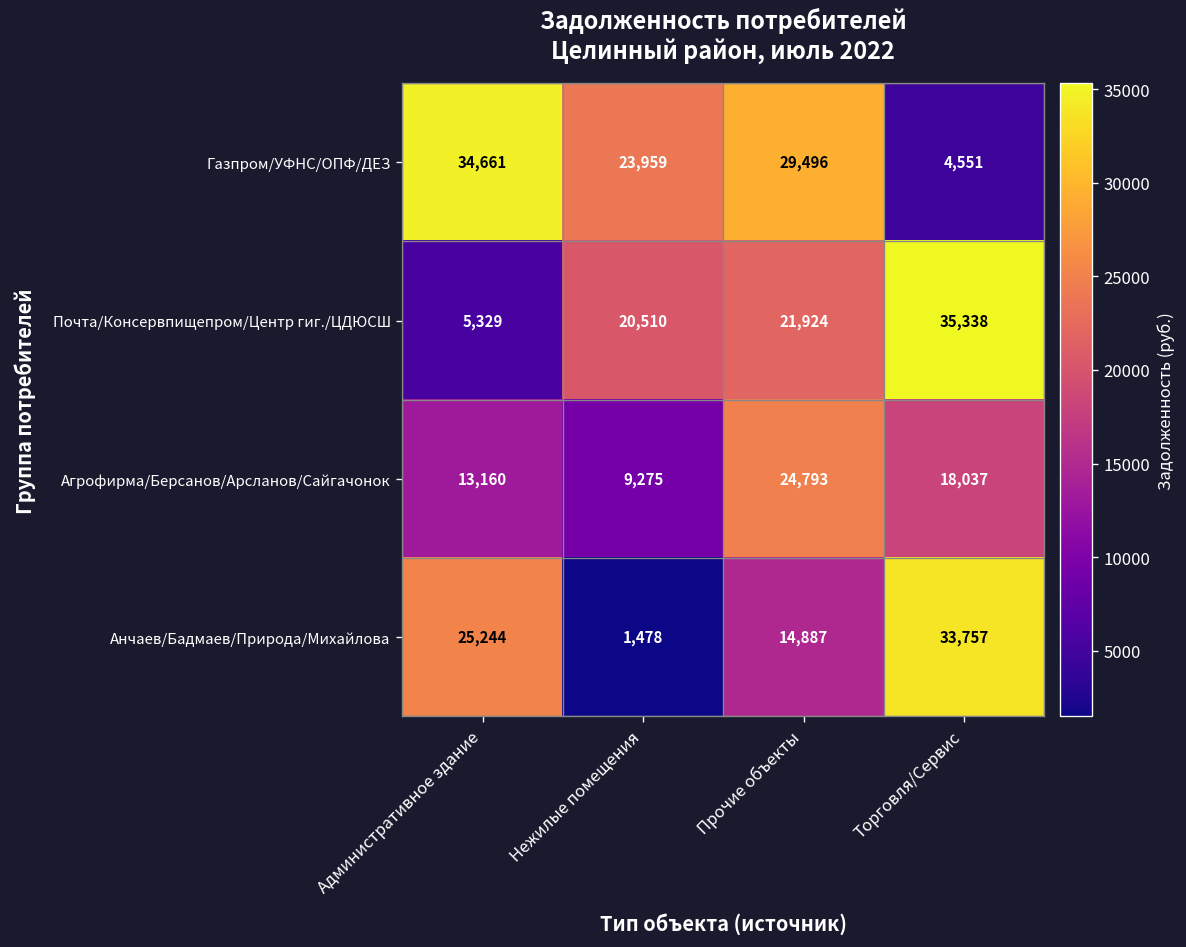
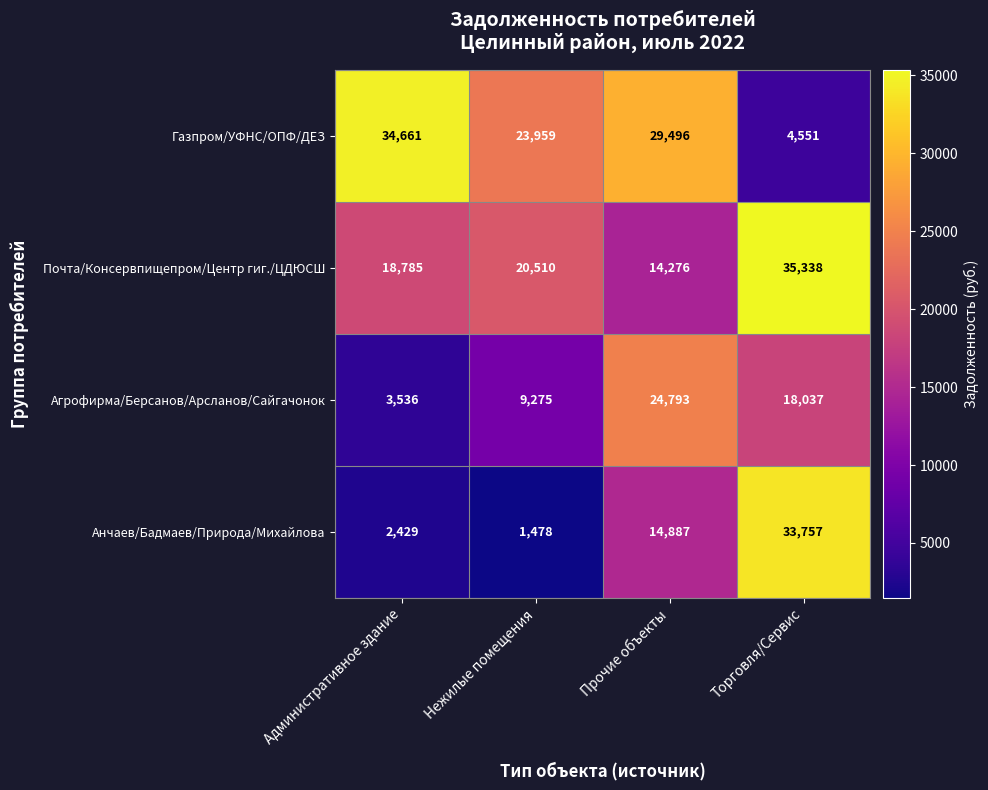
  {
    "Газпром/УФНС/ОПФ/ДЕЗ": {
      "Административное здание": "34,661",
      "Нежилые помещения": "23,959",
      "Прочие объекты": "29,496",
      "Торговля/Сервис": "4,551"
    },
    "Почта/Консервпищепром/Центр гиг./ЦДЮСШ": {
-     "Административное здание": "5,329",
+     "Административное здание": "18,785",
      "Нежилые помещения": "20,510",
-     "Прочие объекты": "21,924",
+     "Прочие объекты": "14,276",
      "Торговля/Сервис": "35,338"
    },
    "Агрофирма/Берсанов/Арсланов/Сайгачонок": {
-     "Административное здание": "13,160",
+     "Административное здание": "3,536",
      "Нежилые помещения": "9,275",
      "Прочие объекты": "24,793",
      "Торговля/Сервис": "18,037"
    },
    "Анчаев/Бадмаев/Природа/Михайлова": {
-     "Административное здание": "25,244",
+     "Административное здание": "2,429",
      "Нежилые помещения": "1,478",
      "Прочие объекты": "14,887",
      "Торговля/Сервис": "33,757"
    }
  }
